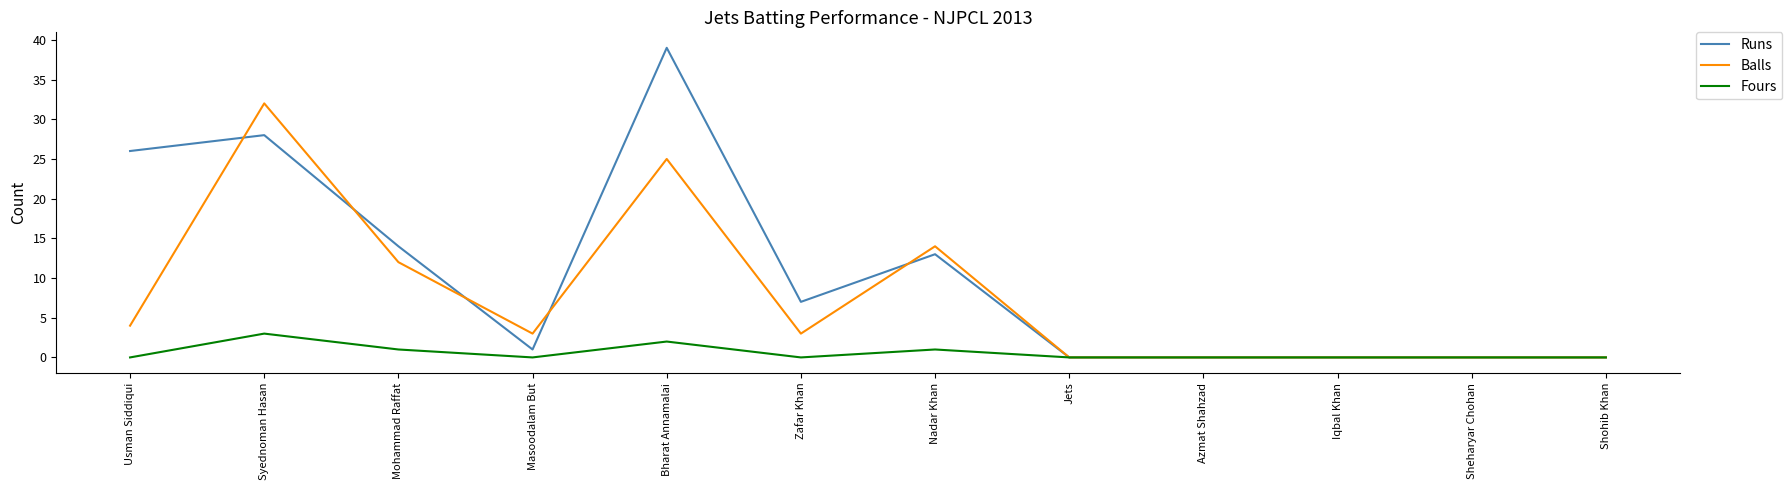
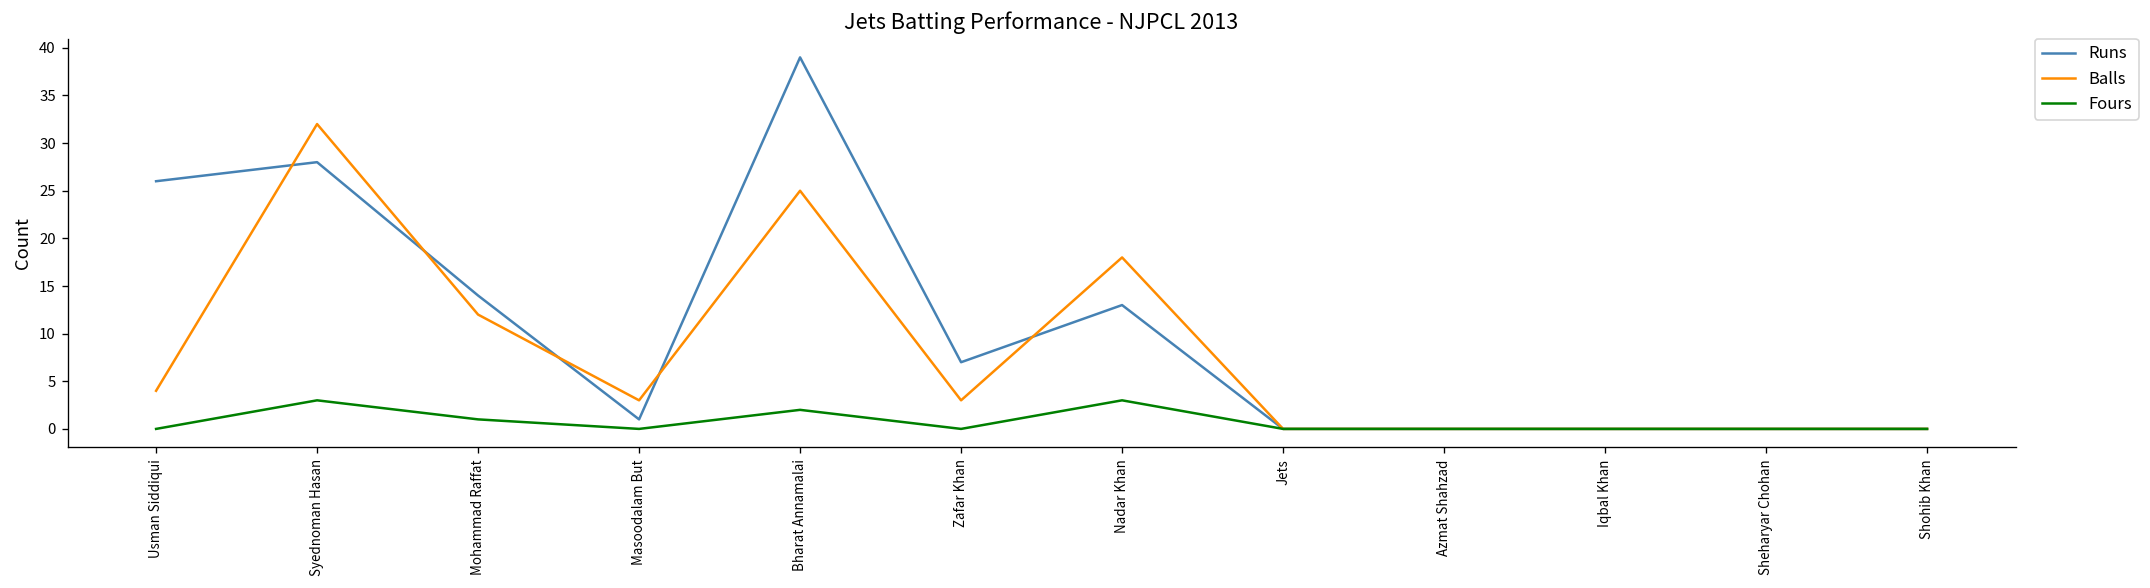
  {
    "Runs": {
      "Usman Siddiqui": 26,
      "Syednoman Hasan": 28,
      "Mohammad Raffat": 14,
      "Masoodalam But": 1,
      "Bharat Annamalai": 39,
      "Zafar Khan": 7,
      "Nadar Khan": 13
    },
    "Balls": {
      "Usman Siddiqui": 4,
      "Syednoman Hasan": 32,
      "Mohammad Raffat": 12,
      "Masoodalam But": 3,
      "Bharat Annamalai": 25,
      "Zafar Khan": 3,
-     "Nadar Khan": 14
+     "Nadar Khan": 18
    },
    "Fours": {
      "Usman Siddiqui": 0,
      "Syednoman Hasan": 3,
      "Mohammad Raffat": 1,
      "Masoodalam But": 0,
      "Bharat Annamalai": 2,
      "Zafar Khan": 0,
-     "Nadar Khan": 1
+     "Nadar Khan": 3
    }
  }
